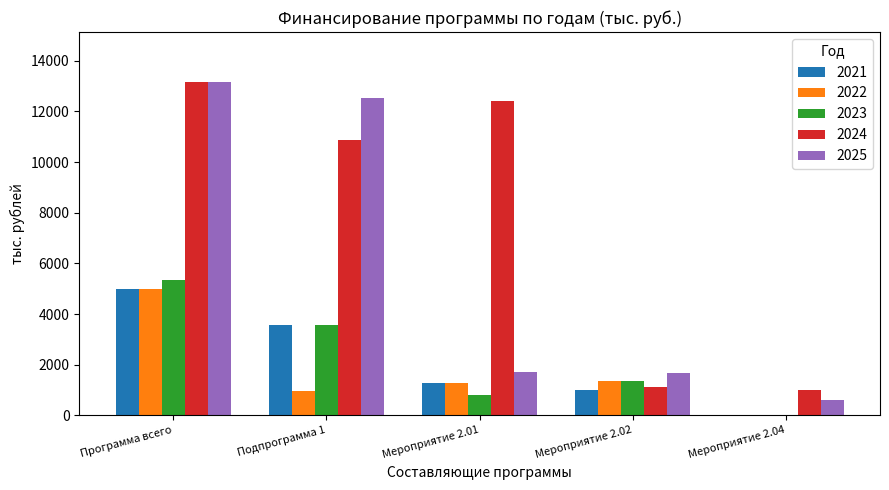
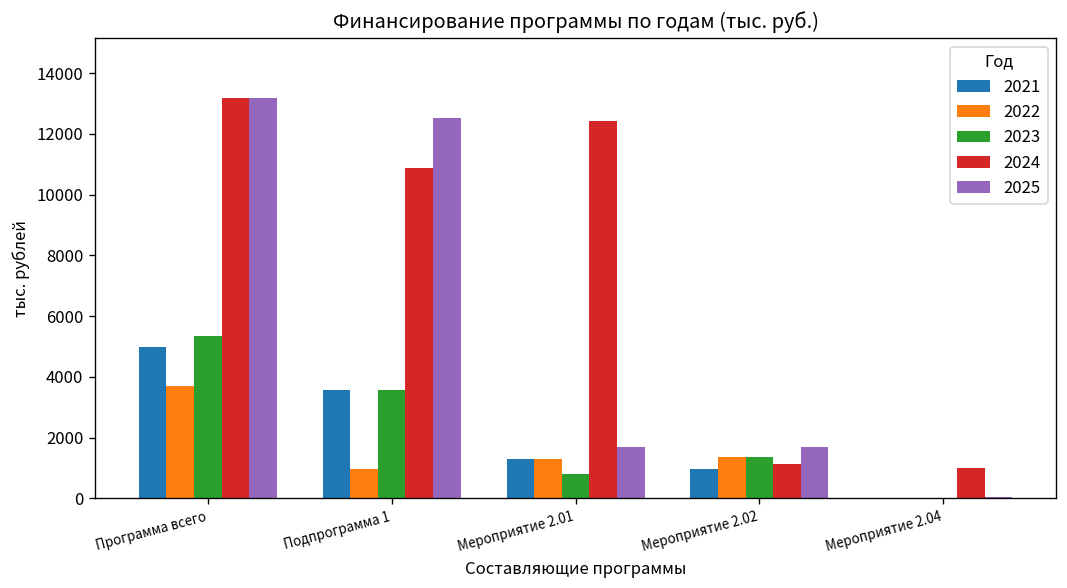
  {
    "2021": {
      "Программа всего": 5000,
      "Подпрограмма 1": 3600,
      "Мероприятие 2.01": 1300,
      "Мероприятие 2.02": 1000,
      "Мероприятие 2.04": 0
    },
    "2022": {
-     "Программа всего": 5000,
+     "Программа всего": 3700,
      "Подпрограмма 1": 1000,
      "Мероприятие 2.01": 1300,
      "Мероприятие 2.02": 1400,
      "Мероприятие 2.04": 0
    },
    "2023": {
      "Программа всего": 5400,
      "Подпрограмма 1": 3600,
      "Мероприятие 2.01": 800,
      "Мероприятие 2.02": 1400,
      "Мероприятие 2.04": 0
    },
    "2024": {
      "Программа всего": 13200,
      "Подпрограмма 1": 10900,
      "Мероприятие 2.01": 12400,
      "Мероприятие 2.02": 1100,
      "Мероприятие 2.04": 1000
    },
    "2025": {
      "Программа всего": 13200,
      "Подпрограмма 1": 12500,
      "Мероприятие 2.01": 1700,
      "Мероприятие 2.02": 1700,
-     "Мероприятие 2.04": 600
+     "Мероприятие 2.04": 0
    }
  }
